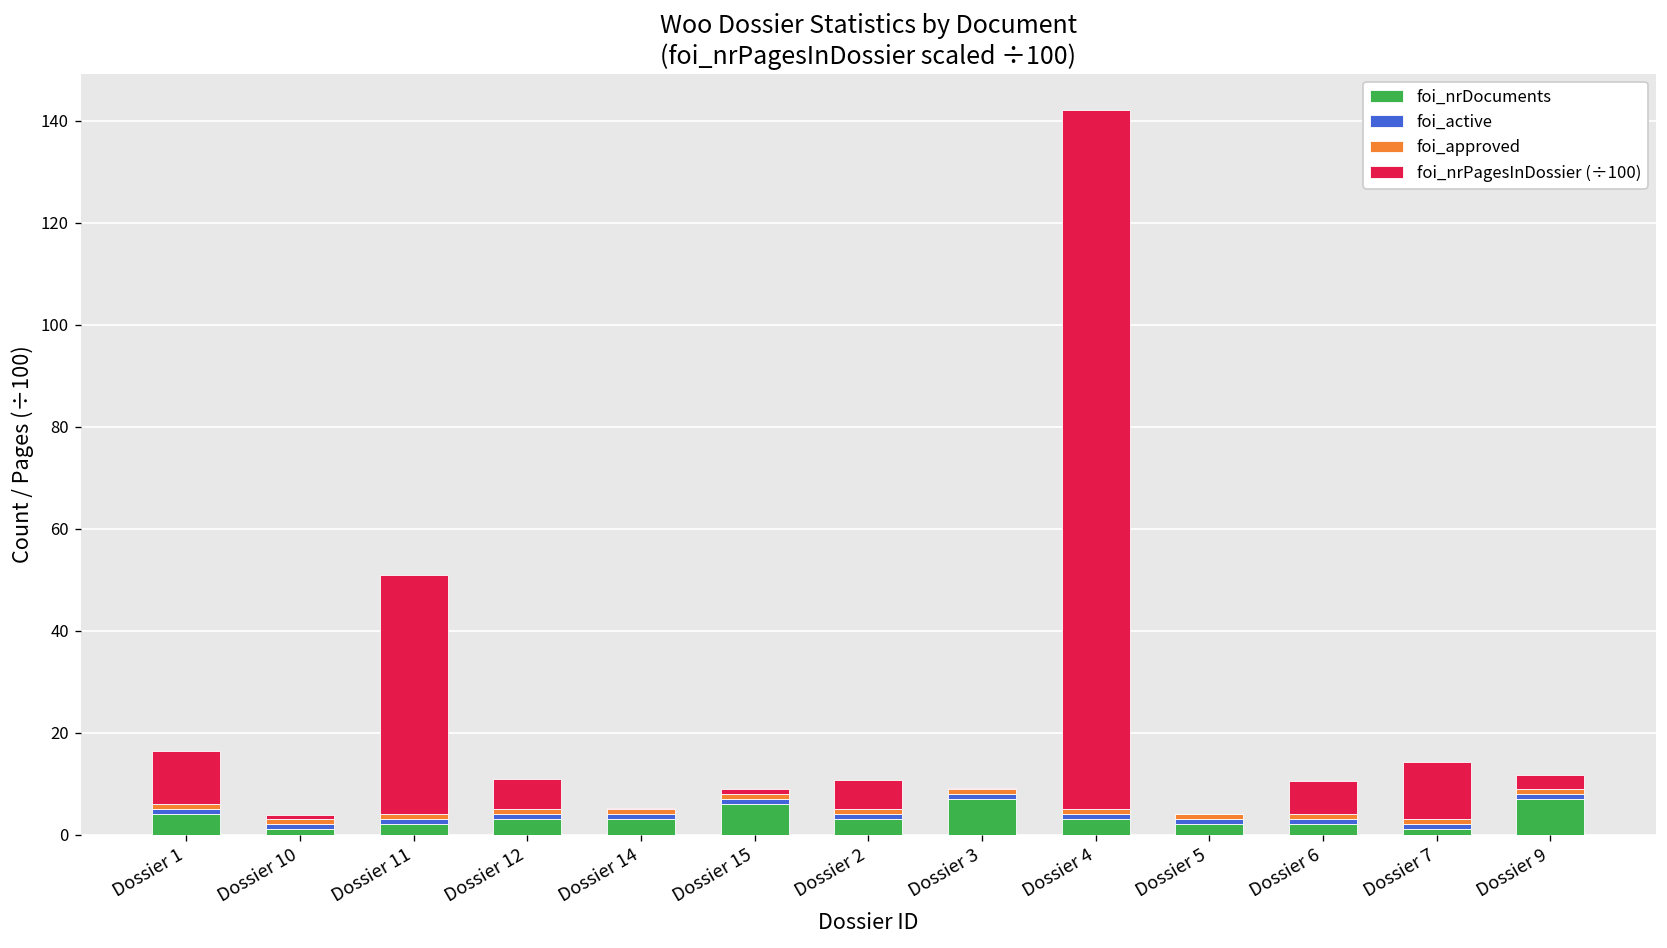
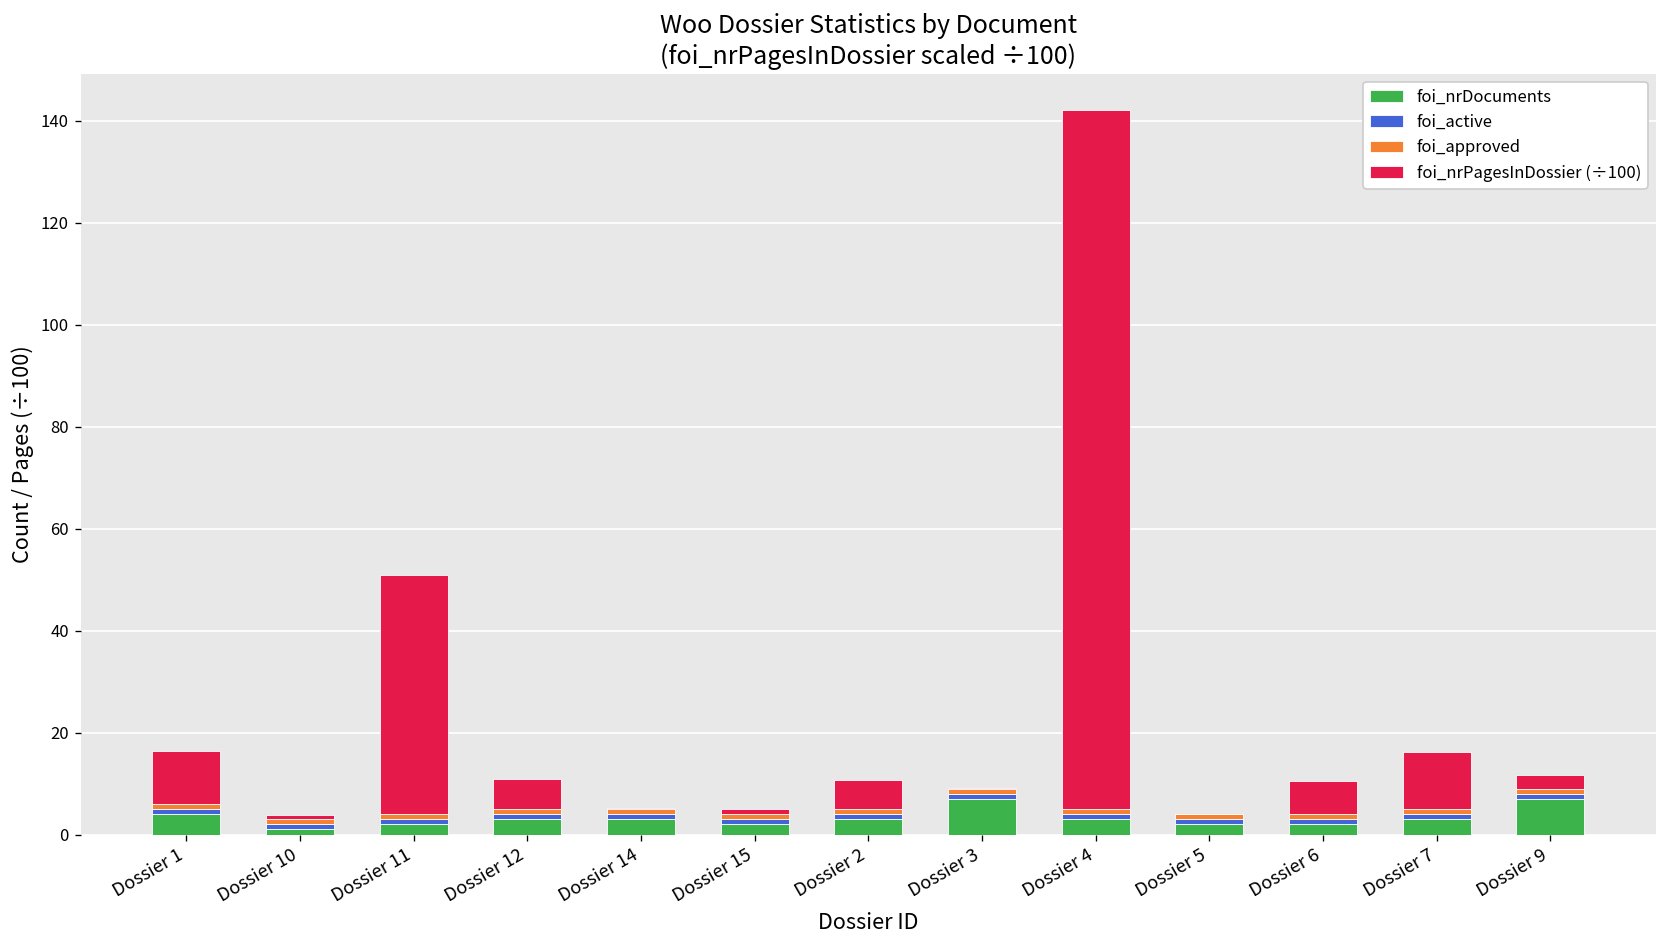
  {
    "foi_nrDocuments": {
      "Dossier 1": 4,
      "Dossier 10": 1,
      "Dossier 11": 2,
      "Dossier 12": 3,
      "Dossier 14": 3,
-     "Dossier 15": 6,
+     "Dossier 15": 2,
      "Dossier 2": 3,
      "Dossier 3": 7,
      "Dossier 4": 3,
      "Dossier 5": 2,
      "Dossier 6": 2,
-     "Dossier 7": 1,
+     "Dossier 7": 3,
      "Dossier 9": 7
    },
    "foi_active": {
      "Dossier 1": 1,
      "Dossier 10": 1,
      "Dossier 11": 1,
      "Dossier 12": 1,
      "Dossier 14": 1,
      "Dossier 15": 1,
      "Dossier 2": 1,
      "Dossier 3": 1,
      "Dossier 4": 1,
      "Dossier 5": 1,
      "Dossier 6": 1,
      "Dossier 7": 1,
      "Dossier 9": 1
    },
    "foi_approved": {
      "Dossier 1": 1,
      "Dossier 10": 1,
      "Dossier 11": 1,
      "Dossier 12": 1,
      "Dossier 14": 1,
      "Dossier 15": 1,
      "Dossier 2": 1,
      "Dossier 3": 1,
      "Dossier 4": 1,
      "Dossier 5": 1,
      "Dossier 6": 1,
      "Dossier 7": 1,
      "Dossier 9": 1
    },
    "foi_nrPagesInDossier (÷100)": {
      "Dossier 1": 10,
      "Dossier 10": 1,
      "Dossier 11": 47,
      "Dossier 12": 6,
      "Dossier 15": 1,
      "Dossier 2": 6,
      "Dossier 4": 137,
      "Dossier 6": 7,
      "Dossier 7": 11,
      "Dossier 9": 3
    }
  }
